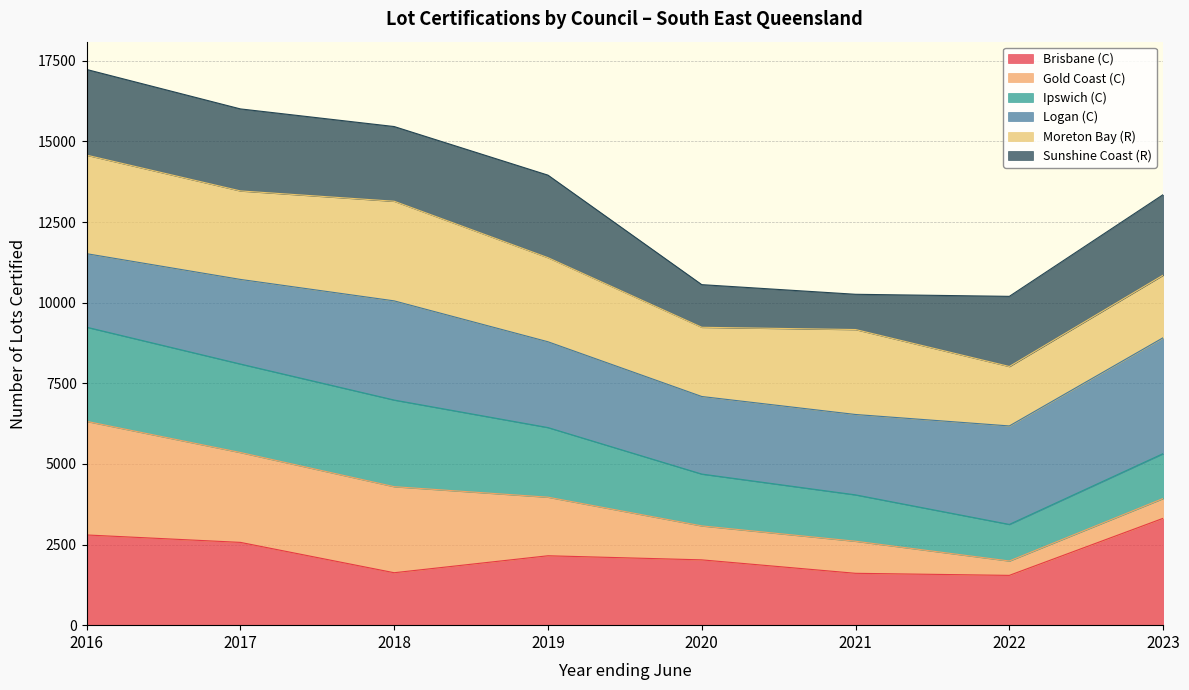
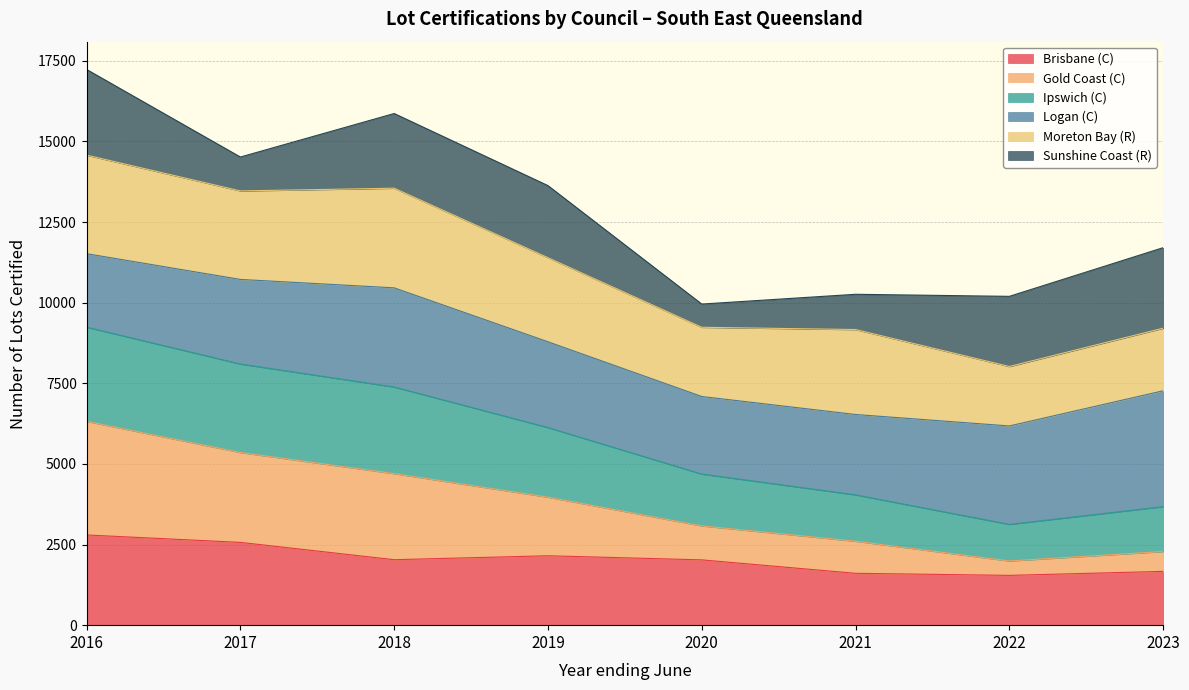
  {
    "Brisbane (C)": {
      "2016": 2800,
      "2017": 2600,
-     "2018": 1600,
+     "2018": 2000,
      "2019": 2200,
      "2020": 2000,
      "2021": 1600,
      "2022": 1500,
-     "2023": 3300
+     "2023": 1700
    },
    "Sunshine Coast (R)": {
      "2016": 2700,
-     "2017": 2500,
+     "2017": 1100,
      "2018": 2300,
-     "2019": 2600,
-     "2020": 1300,
+     "2019": 2200,
+     "2020": 700,
      "2021": 1100,
      "2022": 2200,
      "2023": 2500
    }
  }
